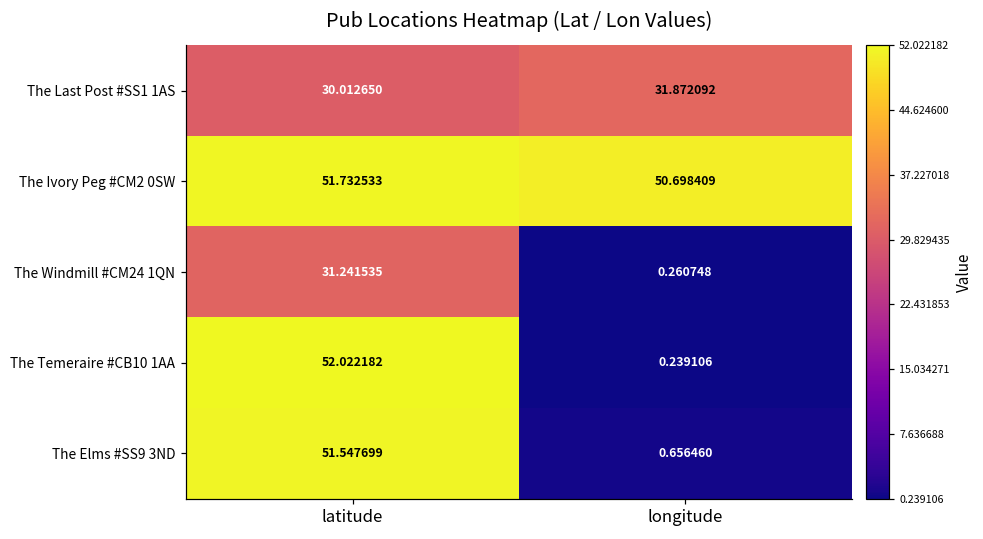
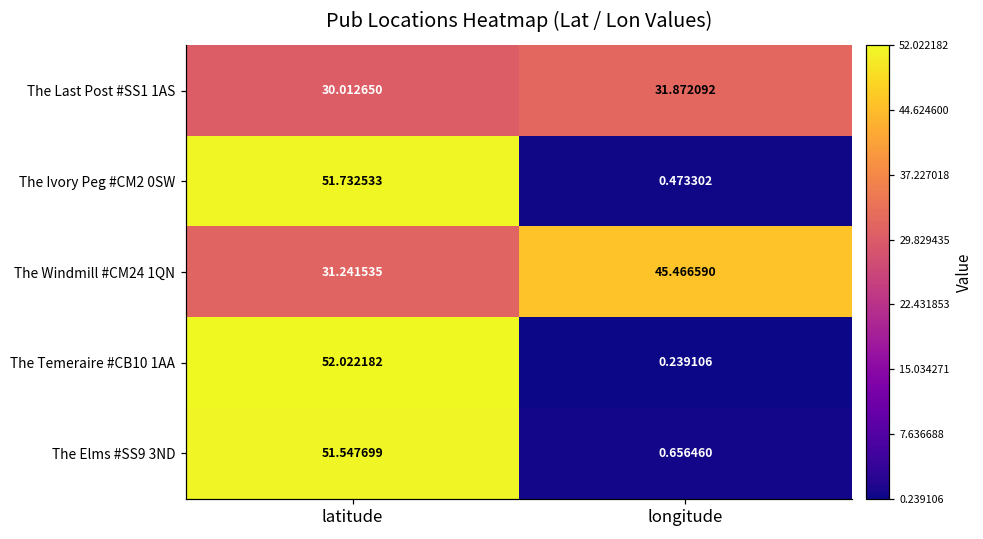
  {
    "The Last Post #SS1 1AS": {
      "latitude": 30.012650,
      "longitude": 31.872092
    },
    "The Ivory Peg #CM2 0SW": {
      "latitude": 51.732533,
-     "longitude": 50.698409
+     "longitude": 0.473302
    },
    "The Windmill #CM24 1QN": {
      "latitude": 31.241535,
-     "longitude": 0.260748
+     "longitude": 45.466590
    },
    "The Temeraire #CB10 1AA": {
      "latitude": 52.022182,
      "longitude": 0.239106
    },
    "The Elms #SS9 3ND": {
      "latitude": 51.547699,
      "longitude": 0.656460
    }
  }
